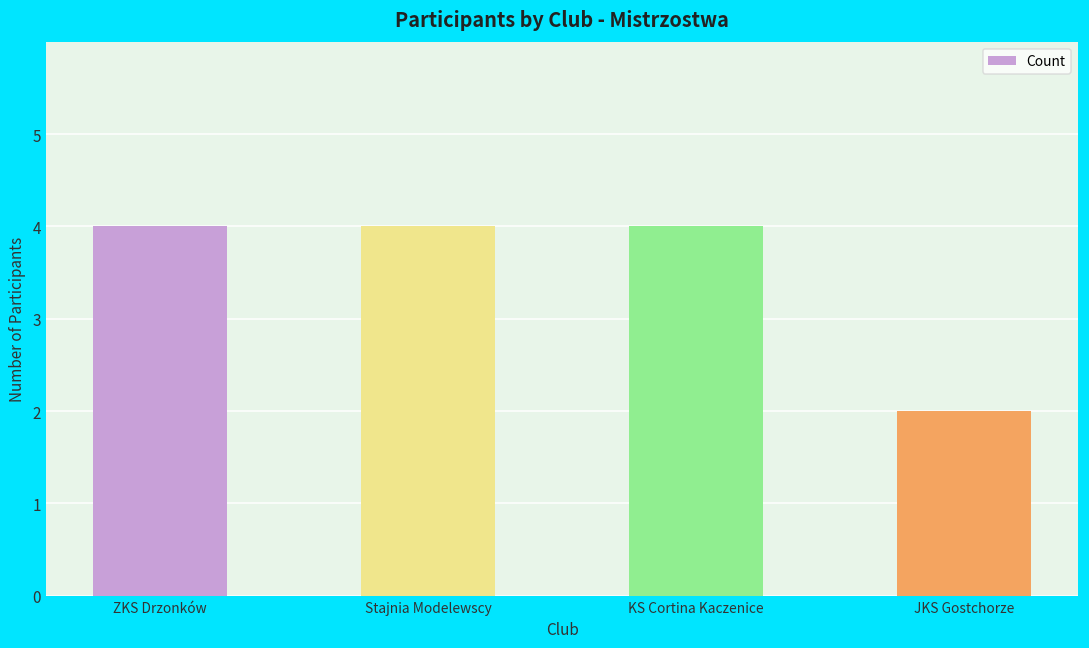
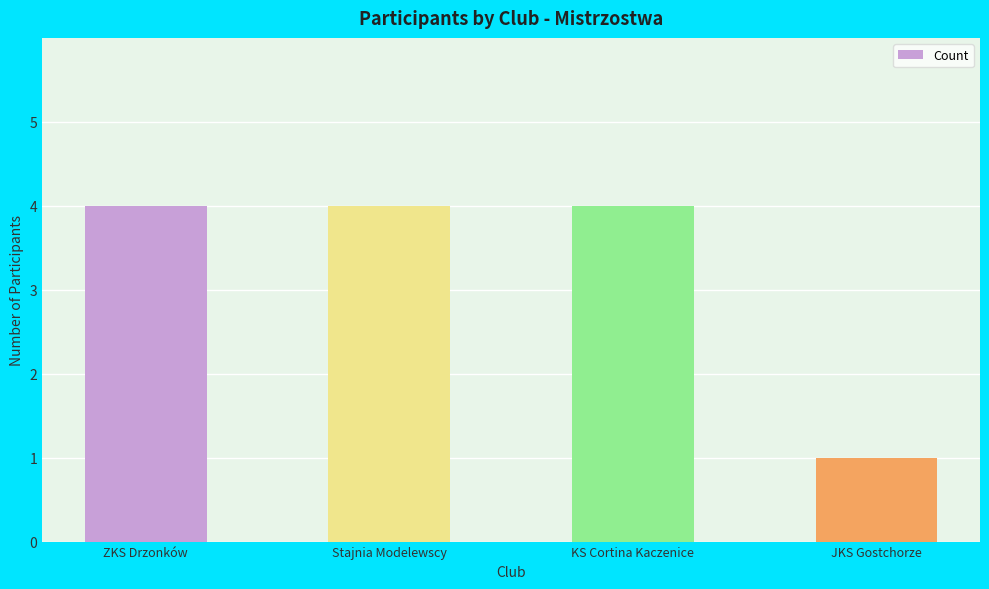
  {
    "ZKS Drzonków": 4,
    "Stajnia Modelewscy": 4,
    "KS Cortina Kaczenice": 4,
-   "JKS Gostchorze": 2
+   "JKS Gostchorze": 1
  }
